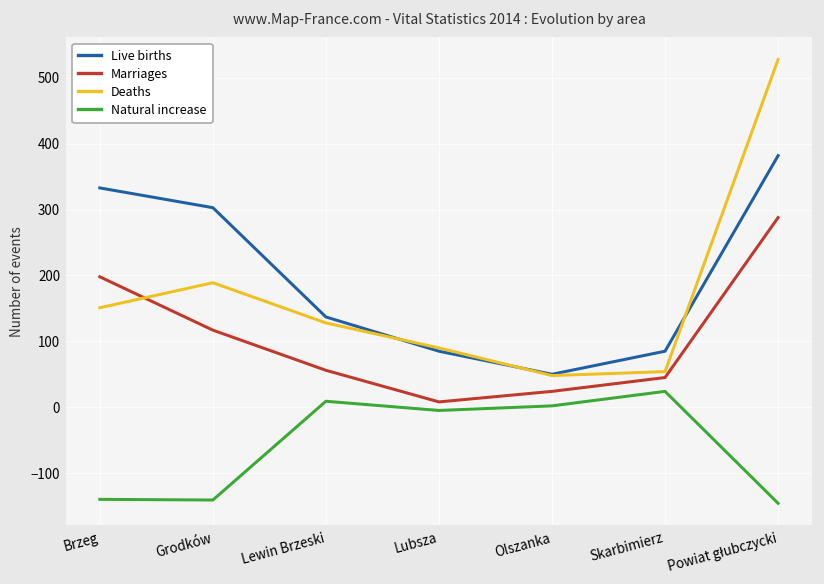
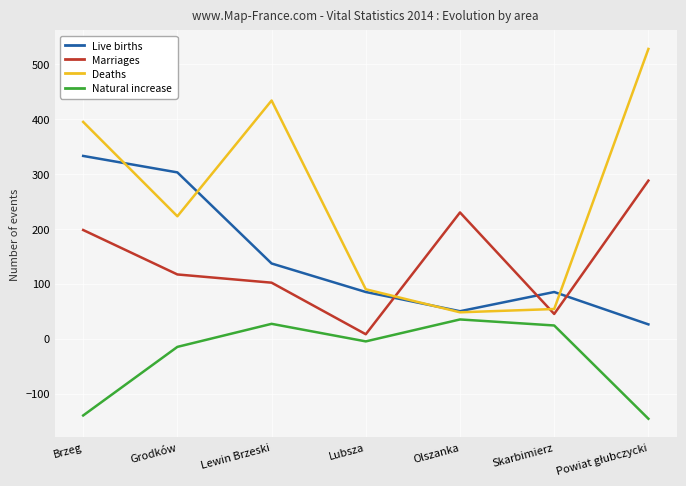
  {
    "Live births": {
      "Brzeg": 330,
      "Grodków": 300,
      "Lewin Brzeski": 140,
      "Lubsza": 90,
      "Skarbimierz": 90,
-     "Powiat głubczycki": 380
+     "Powiat głubczycki": 30
    },
    "Marriages": {
      "Brzeg": 200,
      "Grodków": 120,
-     "Lewin Brzeski": 60,
+     "Lewin Brzeski": 100,
      "Lubsza": 10,
-     "Olszanka": 20,
+     "Olszanka": 230,
      "Skarbimierz": 50,
      "Powiat głubczycki": 290
    },
    "Deaths": {
-     "Brzeg": 150,
-     "Grodków": 190,
-     "Lewin Brzeski": 130,
+     "Brzeg": 400,
+     "Grodków": 220,
+     "Lewin Brzeski": 430,
      "Lubsza": 90,
      "Skarbimierz": 50,
      "Powiat głubczycki": 530
    },
    "Natural increase": {
      "Brzeg": -140,
-     "Grodków": -140,
-     "Lewin Brzeski": 10,
+     "Grodków": -20,
+     "Lewin Brzeski": 30,
      "Lubsza": -10,
-     "Olszanka": 0,
+     "Olszanka": 40,
      "Skarbimierz": 20,
      "Powiat głubczycki": -150
    }
  }
